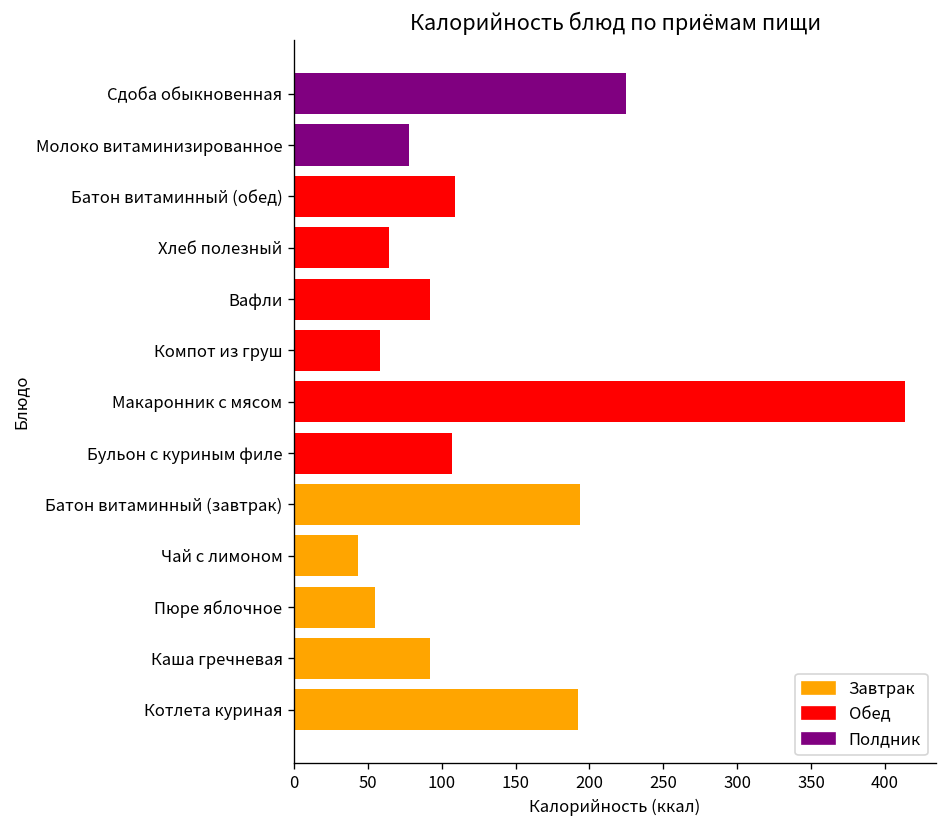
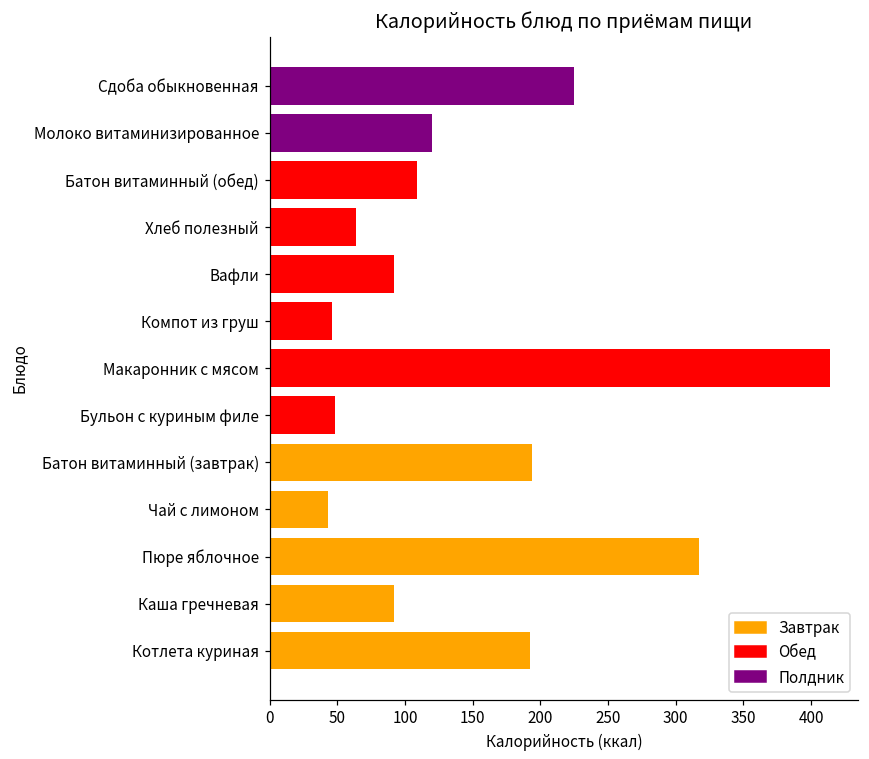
  {
    "Сдоба обыкновенная": 225,
-   "Молоко витаминизированное": 78,
+   "Молоко витаминизированное": 120,
    "Батон витаминный (обед)": 109,
    "Хлеб полезный": 64,
    "Вафли": 92,
-   "Компот из груш": 58,
+   "Компот из груш": 46,
    "Макаронник с мясом": 414,
-   "Бульон с куриным филе": 107,
+   "Бульон с куриным филе": 48,
    "Батон витаминный (завтрак)": 194,
    "Чай с лимоном": 43,
-   "Пюре яблочное": 55,
+   "Пюре яблочное": 317,
    "Каша гречневая": 92,
    "Котлета куриная": 192
  }
